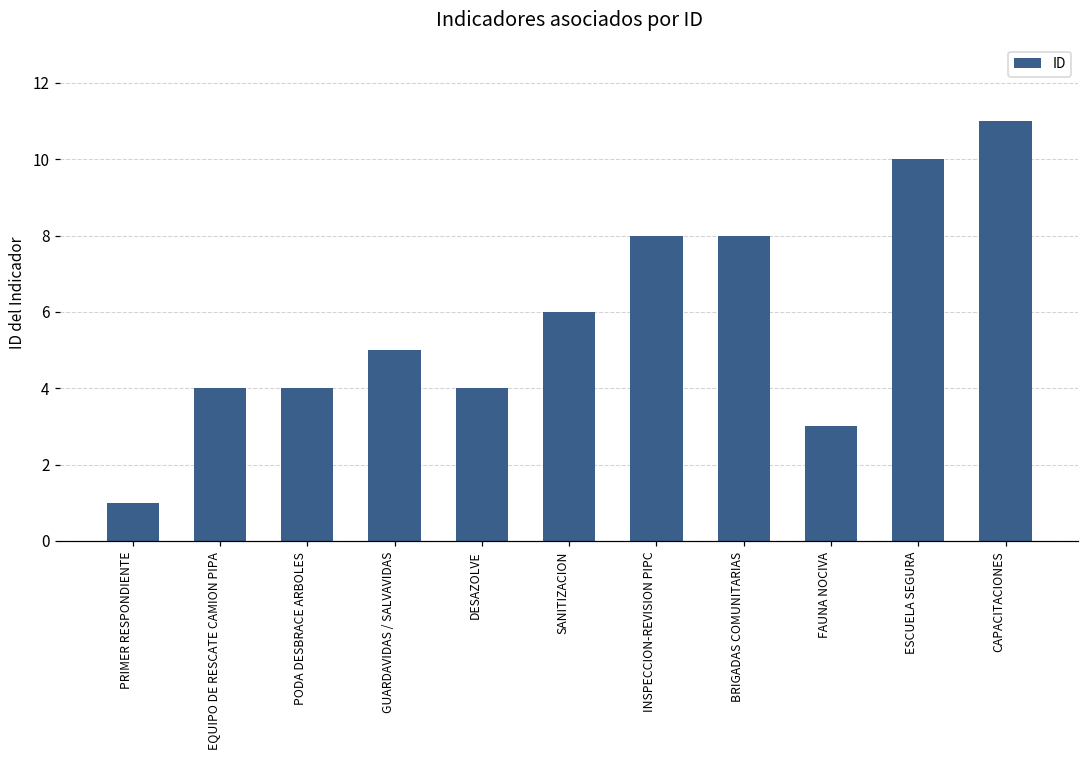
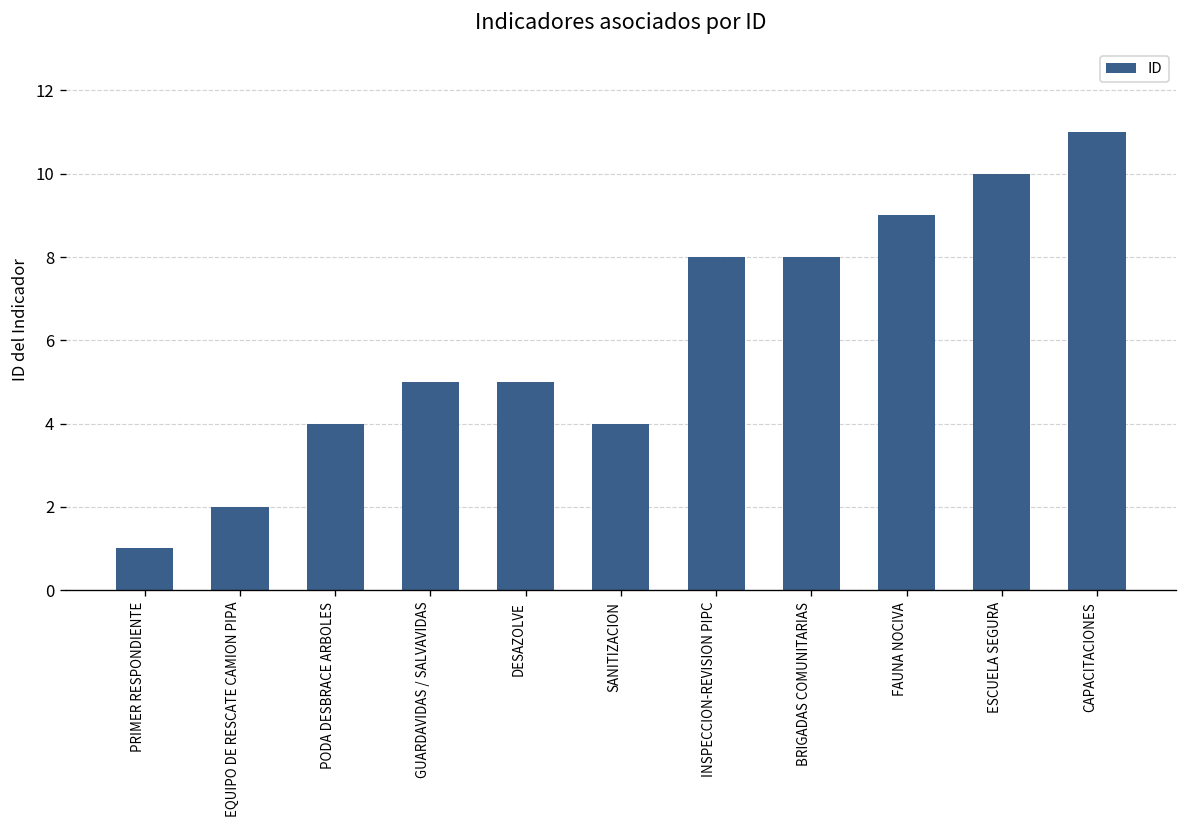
  {
    "PRIMER RESPONDIENTE": 1,
-   "EQUIPO DE RESCATE CAMION PIPA": 4,
+   "EQUIPO DE RESCATE CAMION PIPA": 2,
    "PODA DESBRACE ARBOLES": 4,
    "GUARDAVIDAS / SALVAVIDAS": 5,
-   "DESAZOLVE": 4,
-   "SANITIZACION": 6,
+   "DESAZOLVE": 5,
+   "SANITIZACION": 4,
    "INSPECCION-REVISION PIPC": 8,
    "BRIGADAS COMUNITARIAS": 8,
-   "FAUNA NOCIVA": 3,
+   "FAUNA NOCIVA": 9,
    "ESCUELA SEGURA": 10,
    "CAPACITACIONES": 11
  }
